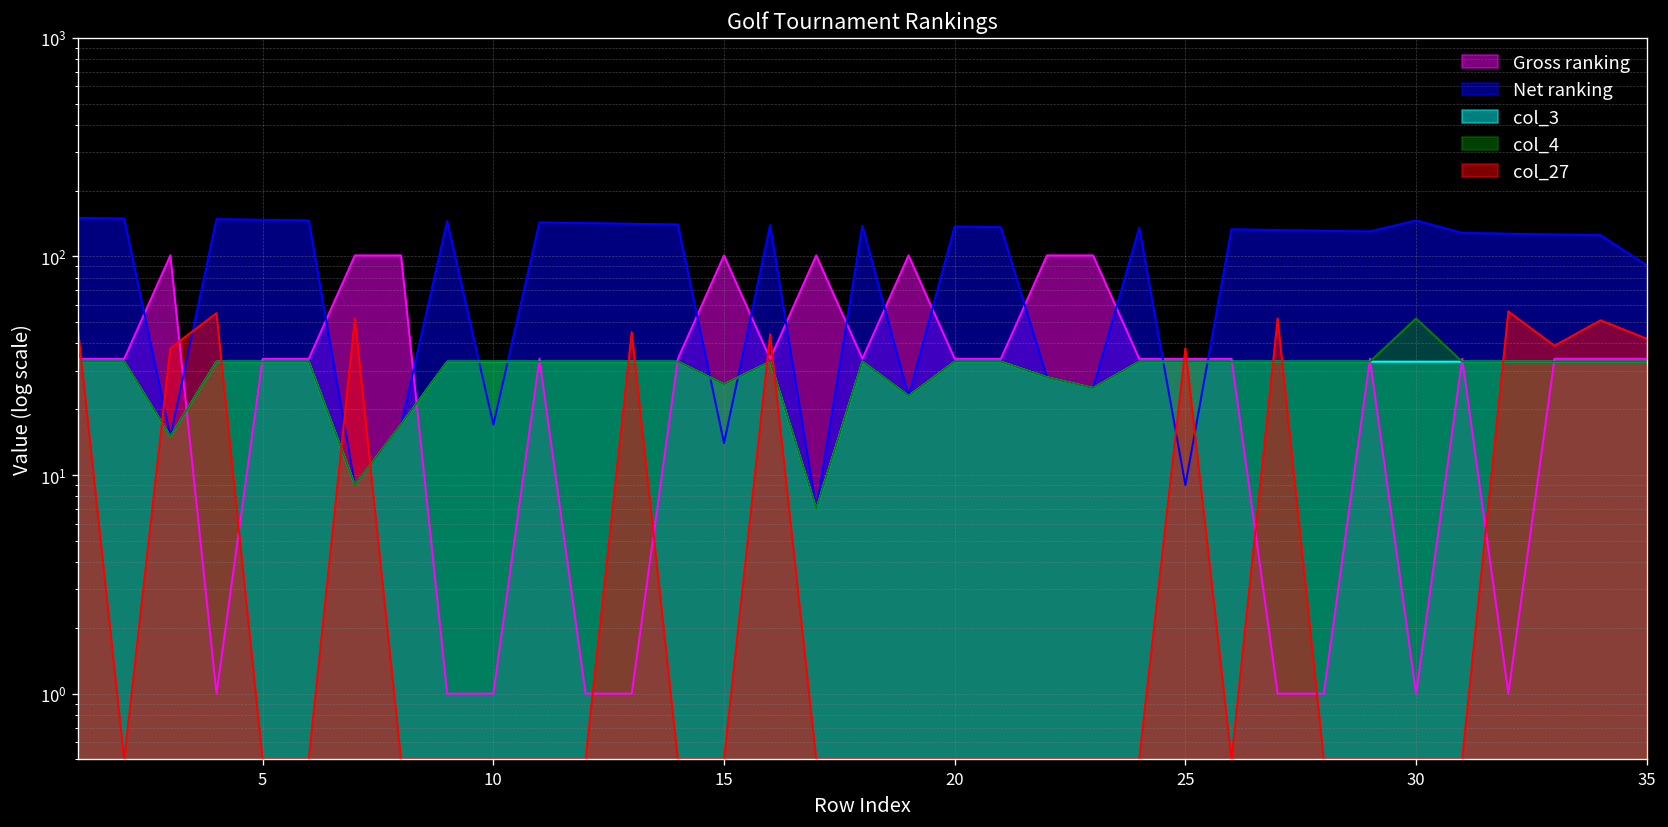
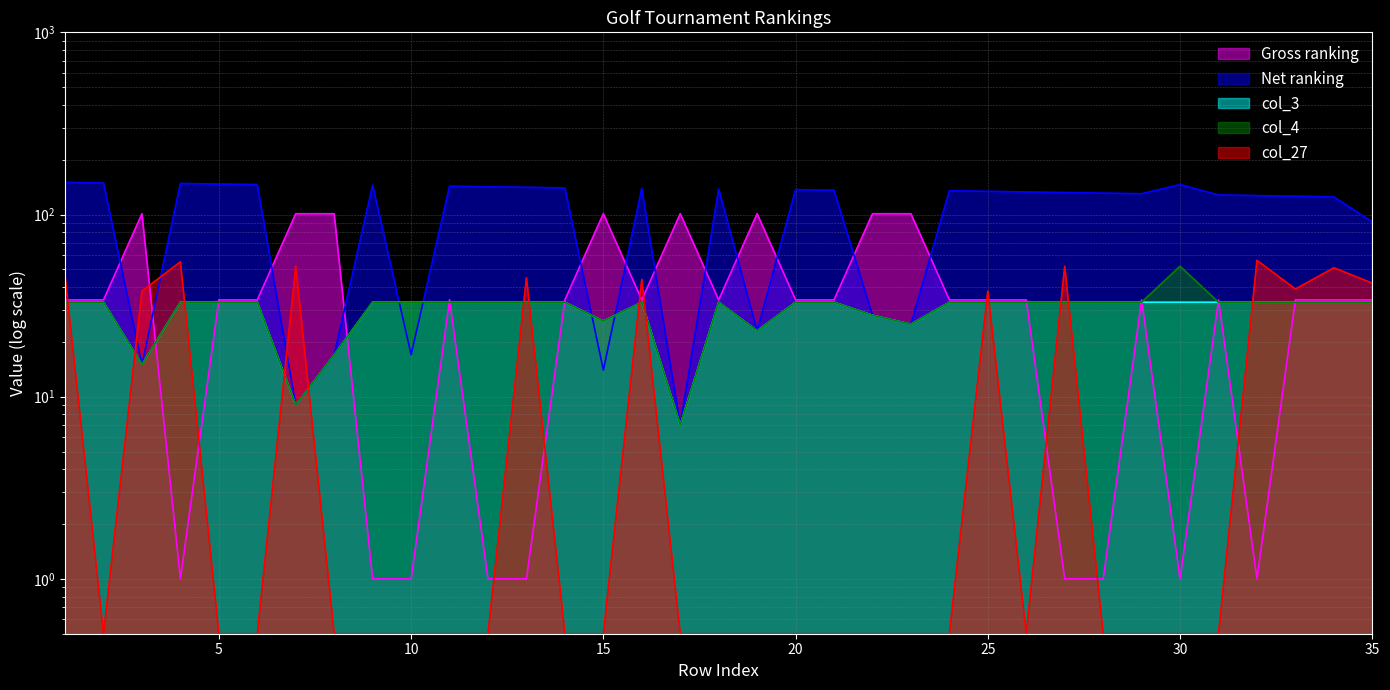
  {
    "Gross ranking": {
      "10": 1,
      "15": 100,
      "30": 1
    },
    "Net ranking": {
      "5": 150,
      "10": 17,
      "15": 14,
      "20": 140,
-     "25": 9,
+     "25": 130,
      "30": 150,
      "35": 90
    },
    "col_3": {
      "30": 33
    },
    "col_4": {
      "30": 52
    },
    "col_27": {
      "5": 0.50,
      "10": 0.50,
      "15": 0.50,
      "20": 0.50,
      "25": 38,
      "30": 0.50,
      "35": 42
    }
  }
